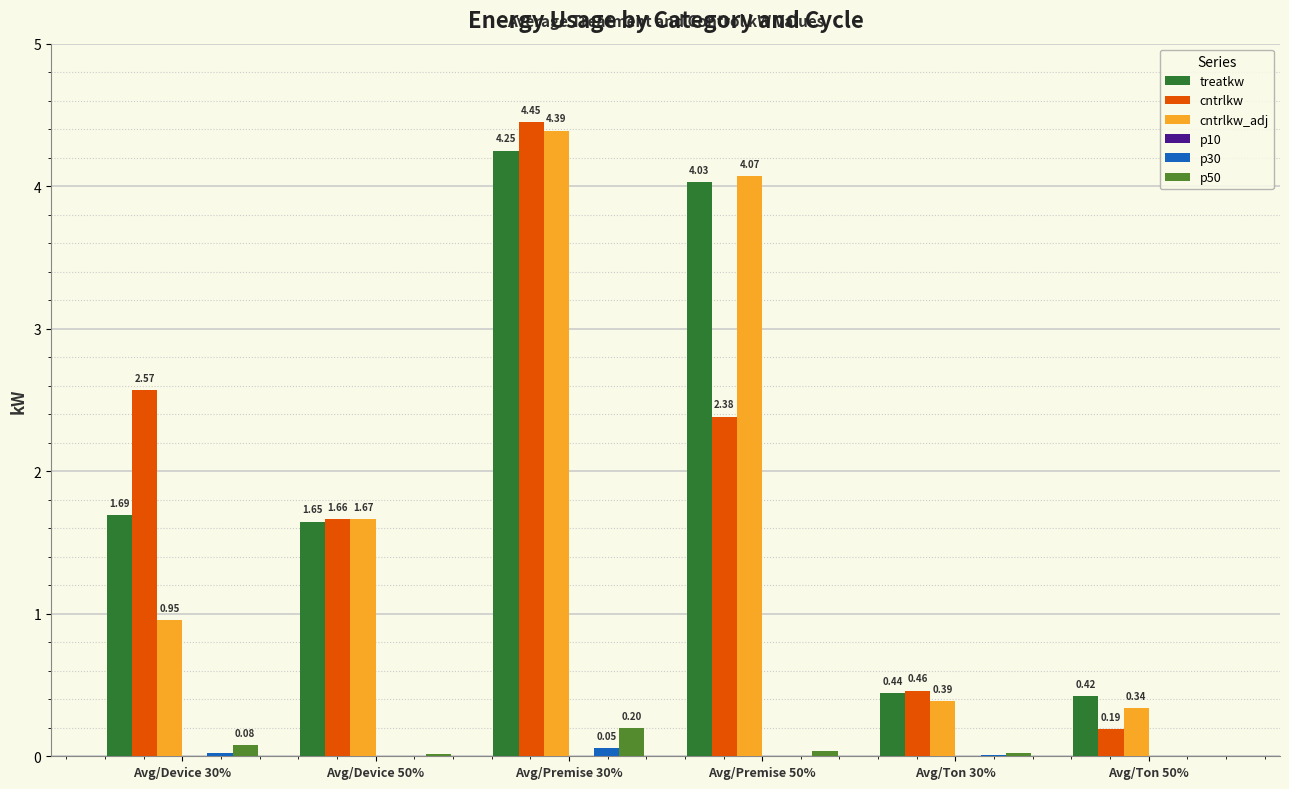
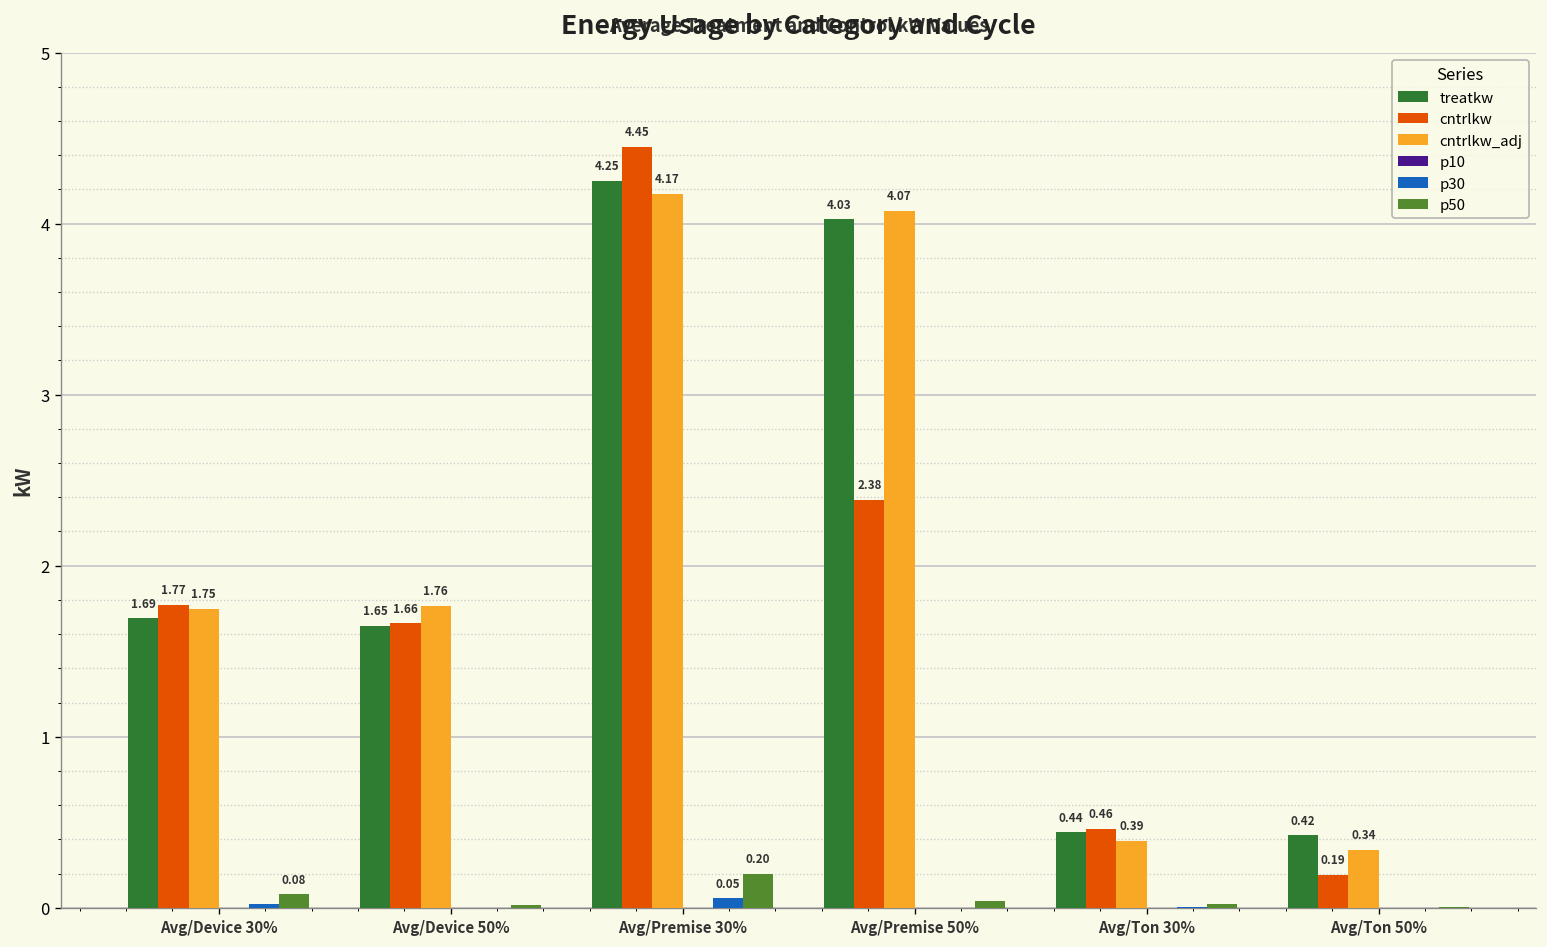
  {
    "cntrlkw": {
-     "Avg/Device 30%": 2.57,
+     "Avg/Device 30%": 1.77,
      "Avg/Device 50%": 1.66,
      "Avg/Premise 30%": 4.45,
      "Avg/Premise 50%": 2.38,
      "Avg/Ton 30%": 0.46,
      "Avg/Ton 50%": 0.19
    },
    "cntrlkw_adj": {
-     "Avg/Device 30%": 0.95,
-     "Avg/Device 50%": 1.67,
-     "Avg/Premise 30%": 4.39,
+     "Avg/Device 30%": 1.75,
+     "Avg/Device 50%": 1.76,
+     "Avg/Premise 30%": 4.17,
      "Avg/Premise 50%": 4.07,
      "Avg/Ton 30%": 0.39,
      "Avg/Ton 50%": 0.34
    },
    "p10": {
      "Avg/Device 30%": 0.00,
      "Avg/Device 50%": 0.00,
      "Avg/Premise 30%": 0.00,
      "Avg/Premise 50%": 0.00,
      "Avg/Ton 30%": 0.00,
      "Avg/Ton 50%": 0.00
    },
    "p30": {
      "Avg/Premise 30%": 0.05
    }
  }
